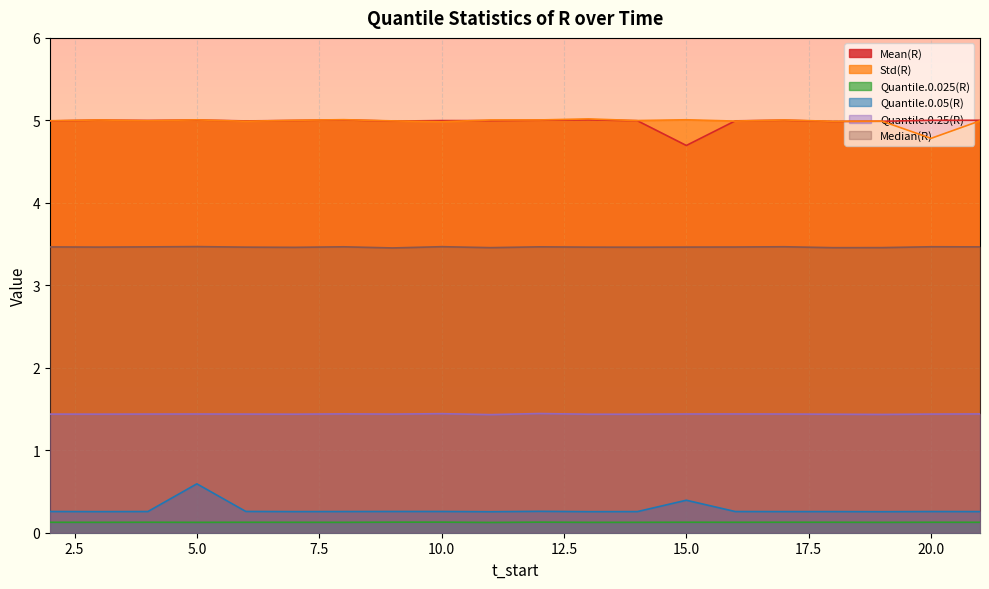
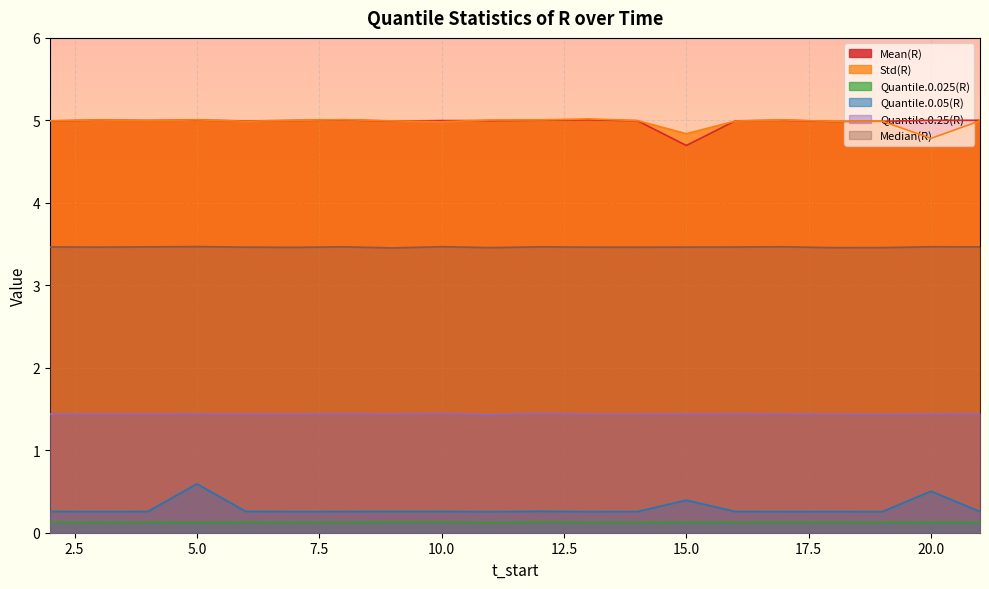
  {
    "Mean(R)": {
      "15.0": 4.7
    },
    "Std(R)": {
-     "15.0": 5.0
+     "15.0": 4.8
    },
    "Quantile.0.025(R)": {
      "5.0": 0.1,
      "10.0": 0.1,
      "15.0": 0.1,
      "20.0": 0.1
    },
    "Quantile.0.05(R)": {
      "5.0": 0.6,
      "10.0": 0.3,
      "15.0": 0.4,
-     "20.0": 0.3
+     "20.0": 0.5
    }
  }
